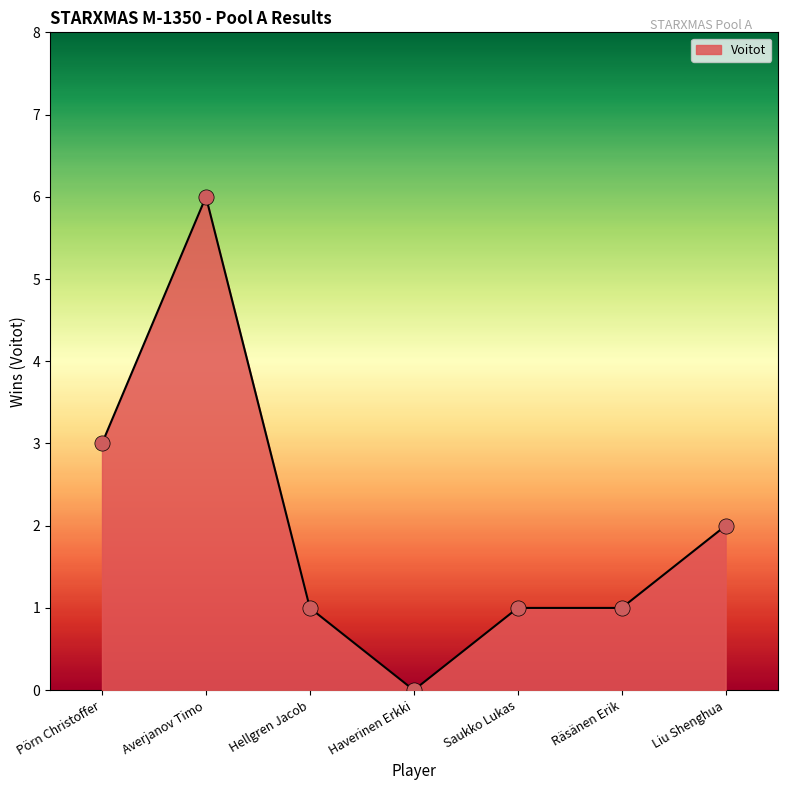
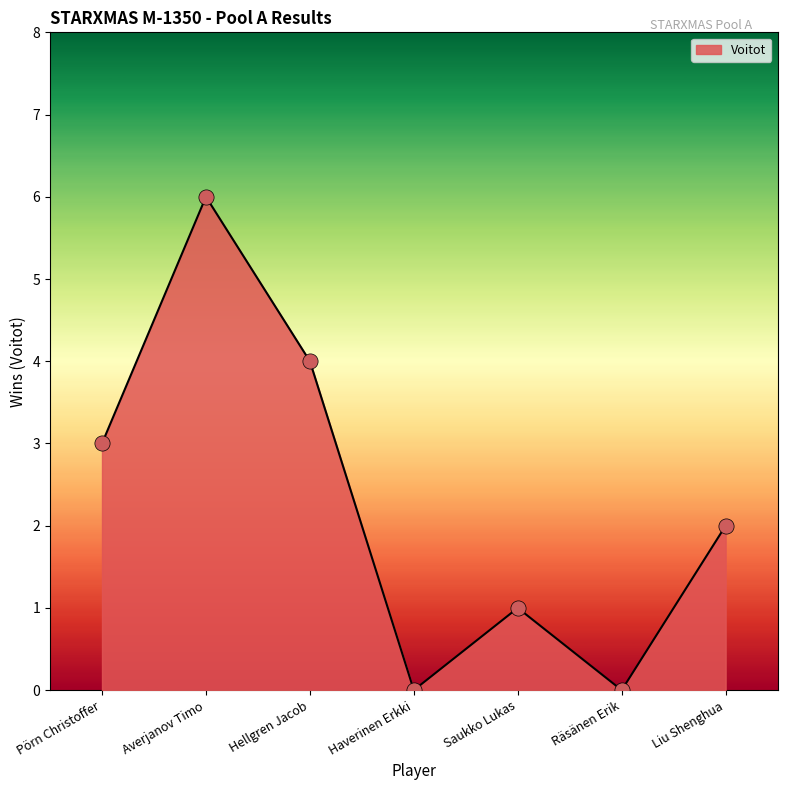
  {
    "Pörn Christoffer": 3,
    "Averjanov Timo": 6,
-   "Hellgren Jacob": 1,
+   "Hellgren Jacob": 4,
    "Haverinen Erkki": 0,
    "Saukko Lukas": 1,
-   "Räsänen Erik": 1,
+   "Räsänen Erik": 0,
    "Liu Shenghua": 2
  }
